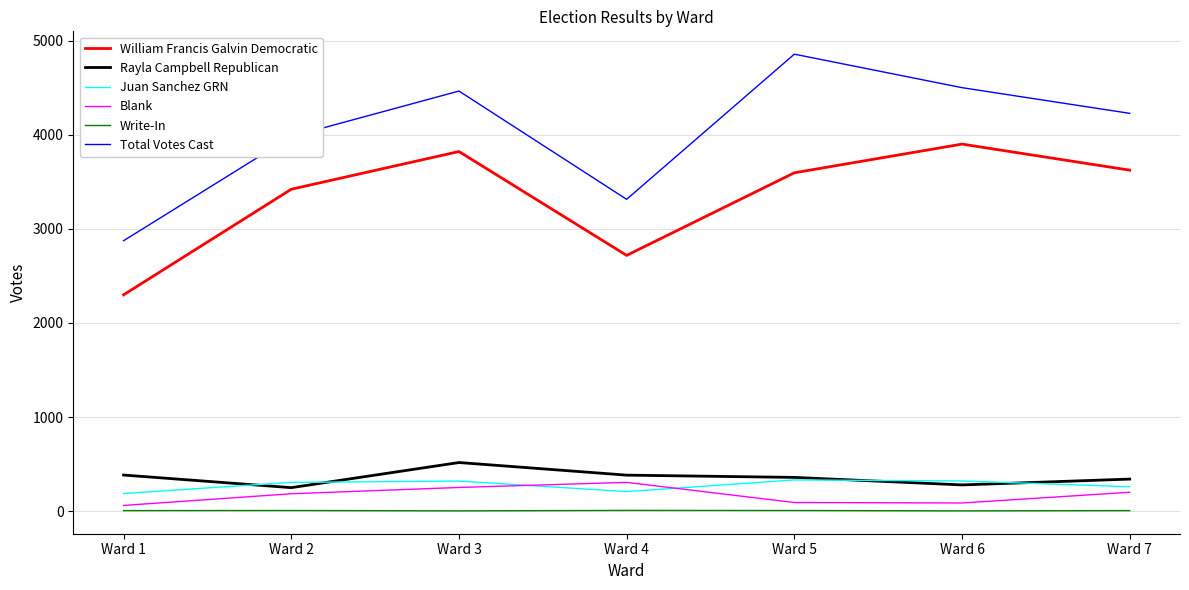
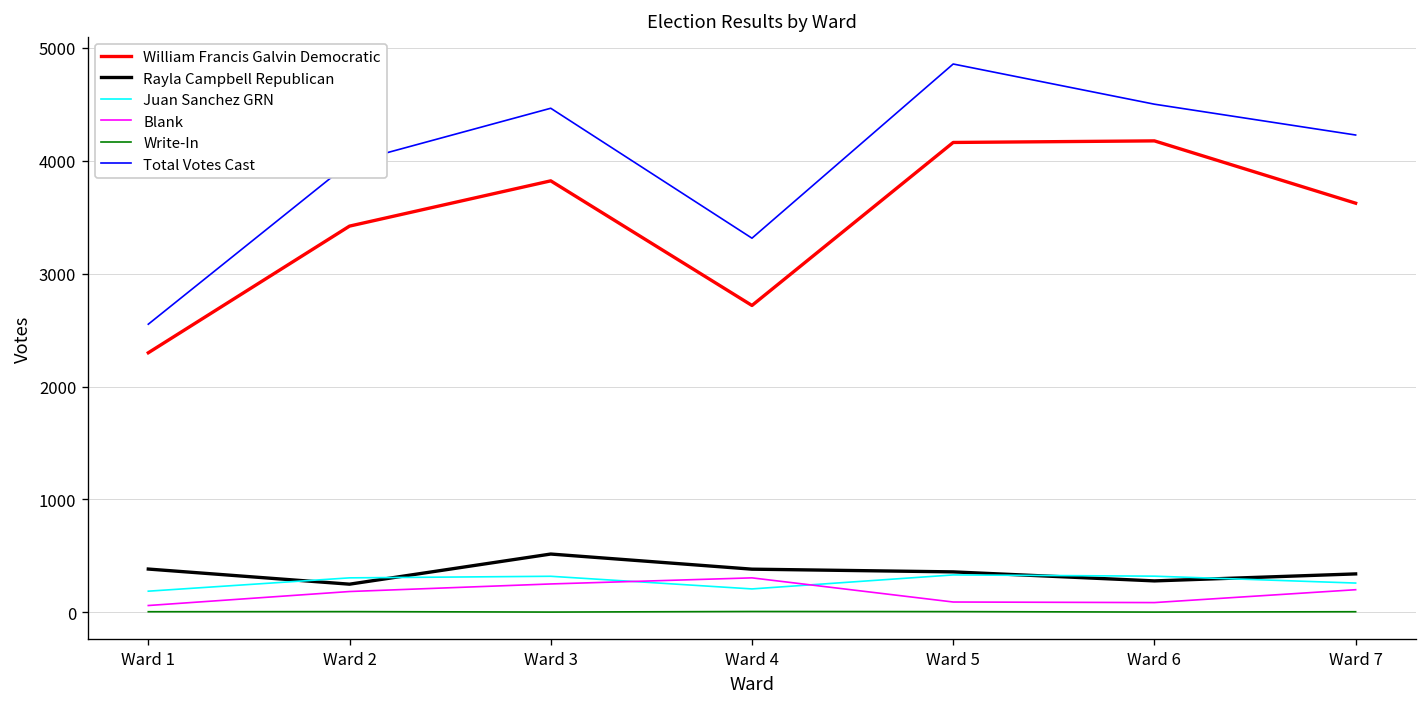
  {
    "William Francis Galvin Democratic": {
      "Ward 1": 2300,
      "Ward 2": 3400,
      "Ward 3": 3800,
      "Ward 4": 2700,
-     "Ward 5": 3600,
-     "Ward 6": 3900,
+     "Ward 5": 4200,
+     "Ward 6": 4200,
      "Ward 7": 3600
    },
    "Rayla Campbell Republican": {
      "Ward 1": 400,
      "Ward 2": 200,
      "Ward 3": 500,
      "Ward 4": 400,
      "Ward 6": 300,
      "Ward 7": 300
    },
    "Juan Sanchez GRN": {
      "Ward 1": 200,
      "Ward 2": 300,
      "Ward 3": 300,
      "Ward 4": 200,
      "Ward 6": 300,
      "Ward 7": 300
    },
    "Blank": {
      "Ward 1": 100,
      "Ward 2": 200,
      "Ward 3": 300,
      "Ward 4": 300,
      "Ward 5": 100,
      "Ward 6": 100,
      "Ward 7": 200
    },
    "Write-In": {
      "Ward 1": 0,
      "Ward 2": 0,
      "Ward 3": 0,
      "Ward 4": 0,
      "Ward 5": 0,
      "Ward 6": 0,
      "Ward 7": 0
    },
    "Total Votes Cast": {
-     "Ward 1": 2900,
+     "Ward 1": 2600,
      "Ward 3": 4500,
      "Ward 4": 3300,
      "Ward 5": 4900,
      "Ward 6": 4500,
      "Ward 7": 4200
    }
  }
